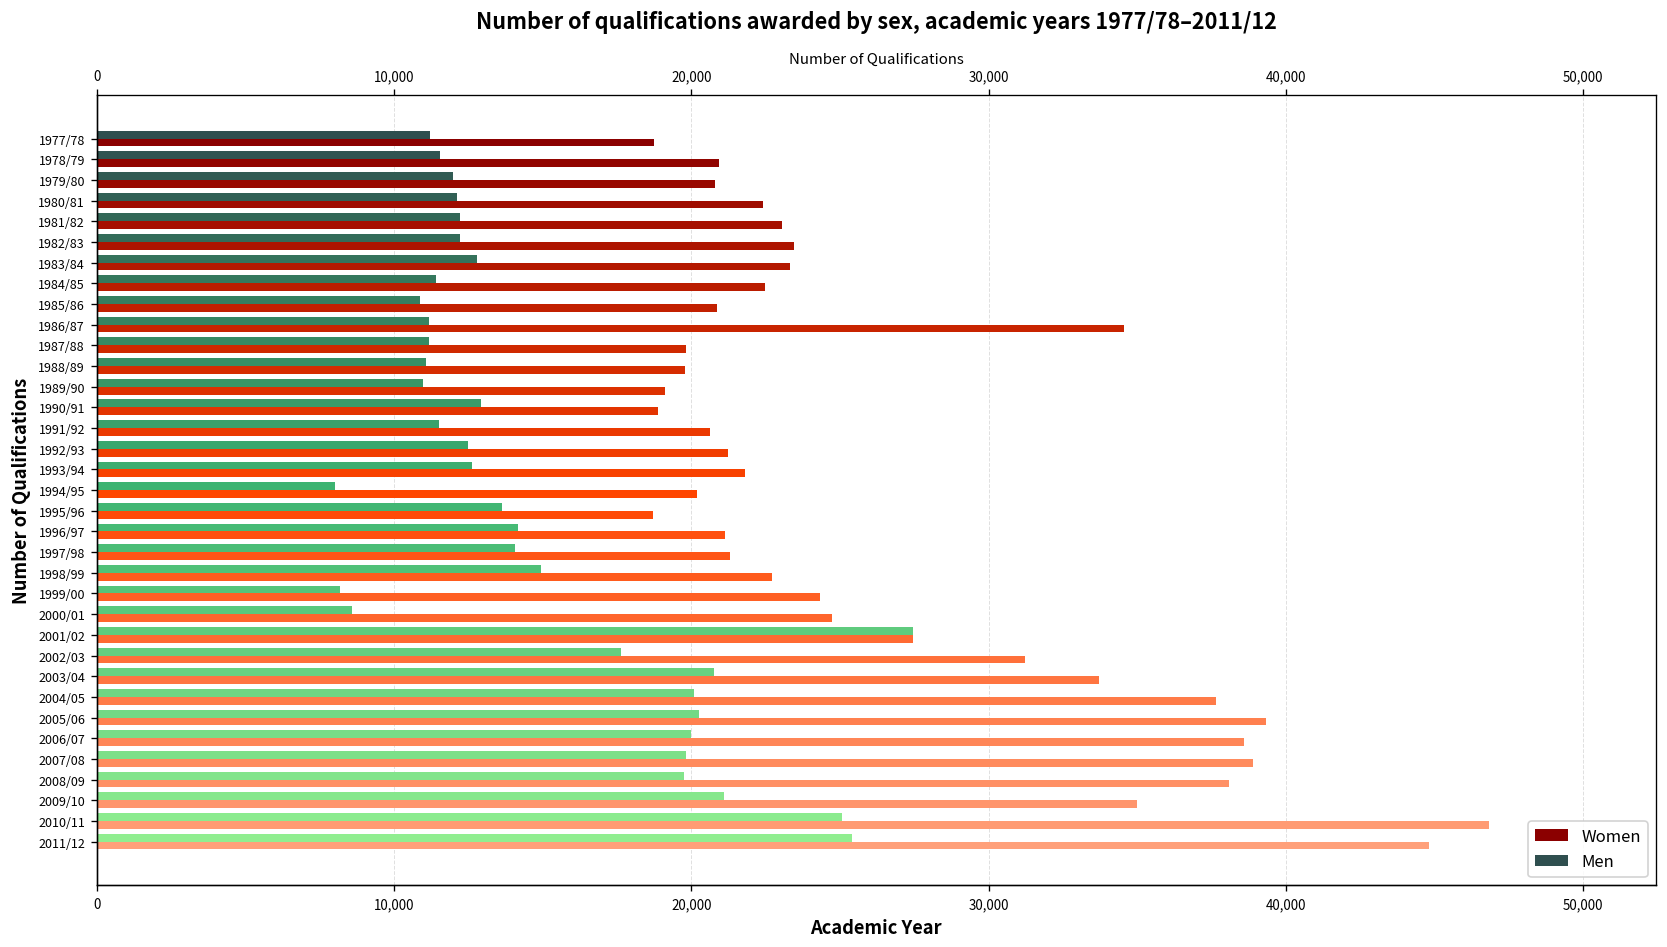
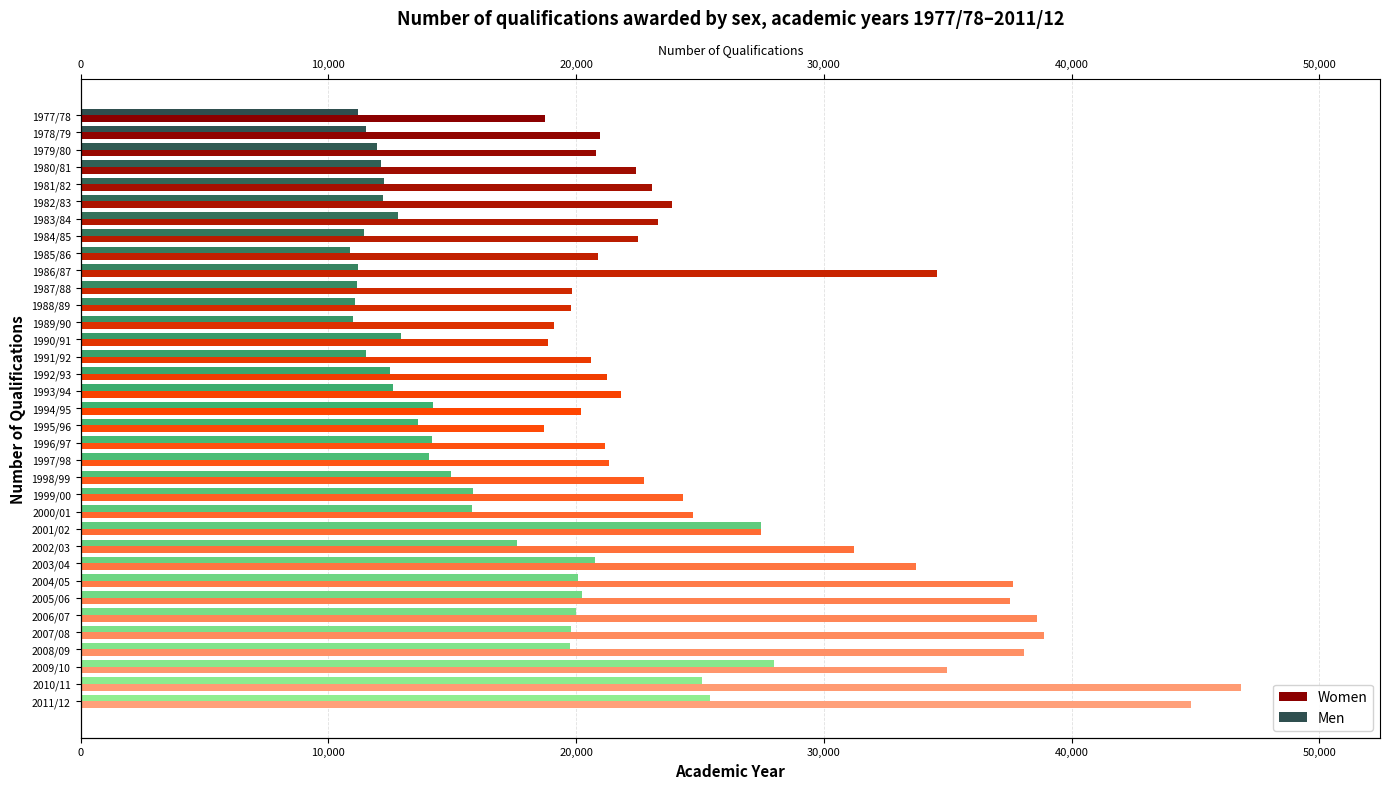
  {
    "Women": {
      "1977/78": "18,700",
      "1978/79": "20,900",
      "1979/80": "20,800",
      "1980/81": "22,400",
      "1981/82": "23,100",
-     "1982/83": "23,500",
+     "1982/83": "23,900",
      "1983/84": "23,300",
      "1984/85": "22,500",
      "1985/86": "20,900",
      "1986/87": "34,600",
      "1987/88": "19,800",
      "1988/89": "19,800",
      "1989/90": "19,100",
      "1990/91": "18,900",
      "1991/92": "20,600",
      "1992/93": "21,200",
      "1993/94": "21,800",
      "1994/95": "20,200",
      "1995/96": "18,700",
      "1996/97": "21,200",
      "1997/98": "21,300",
      "1998/99": "22,700",
      "1999/00": "24,300",
      "2000/01": "24,700",
      "2001/02": "27,400",
      "2002/03": "31,200",
      "2003/04": "33,700",
      "2004/05": "37,600",
-     "2005/06": "39,300",
+     "2005/06": "37,500",
      "2006/07": "38,600",
      "2007/08": "38,900",
      "2008/09": "38,100",
      "2009/10": "35,000",
      "2010/11": "46,800",
      "2011/12": "44,800"
    },
    "Men": {
      "1977/78": "11,200",
      "1978/79": "11,500",
      "1979/80": "12,000",
      "1980/81": "12,100",
      "1981/82": "12,200",
      "1982/83": "12,200",
      "1983/84": "12,800",
      "1984/85": "11,400",
      "1985/86": "10,900",
      "1986/87": "11,200",
      "1987/88": "11,200",
      "1988/89": "11,100",
      "1989/90": "11,000",
      "1990/91": "12,900",
      "1991/92": "11,500",
      "1992/93": "12,500",
      "1993/94": "12,600",
-     "1994/95": "8,000",
+     "1994/95": "14,200",
      "1995/96": "13,600",
      "1996/97": "14,200",
      "1997/98": "14,100",
      "1998/99": "15,000",
-     "1999/00": "8,200",
-     "2000/01": "8,600",
+     "1999/00": "15,800",
+     "2000/01": "15,800",
      "2001/02": "27,500",
      "2002/03": "17,600",
      "2003/04": "20,800",
      "2004/05": "20,100",
      "2005/06": "20,300",
      "2006/07": "20,000",
      "2007/08": "19,800",
      "2008/09": "19,800",
-     "2009/10": "21,100",
+     "2009/10": "28,000",
      "2010/11": "25,100",
      "2011/12": "25,400"
    }
  }
